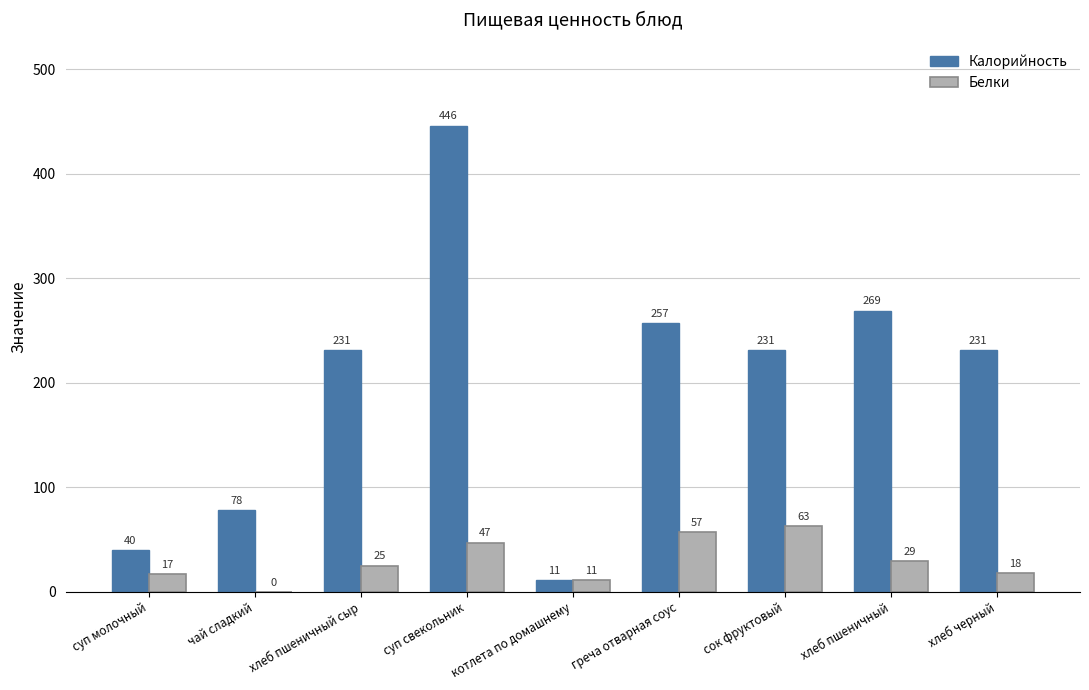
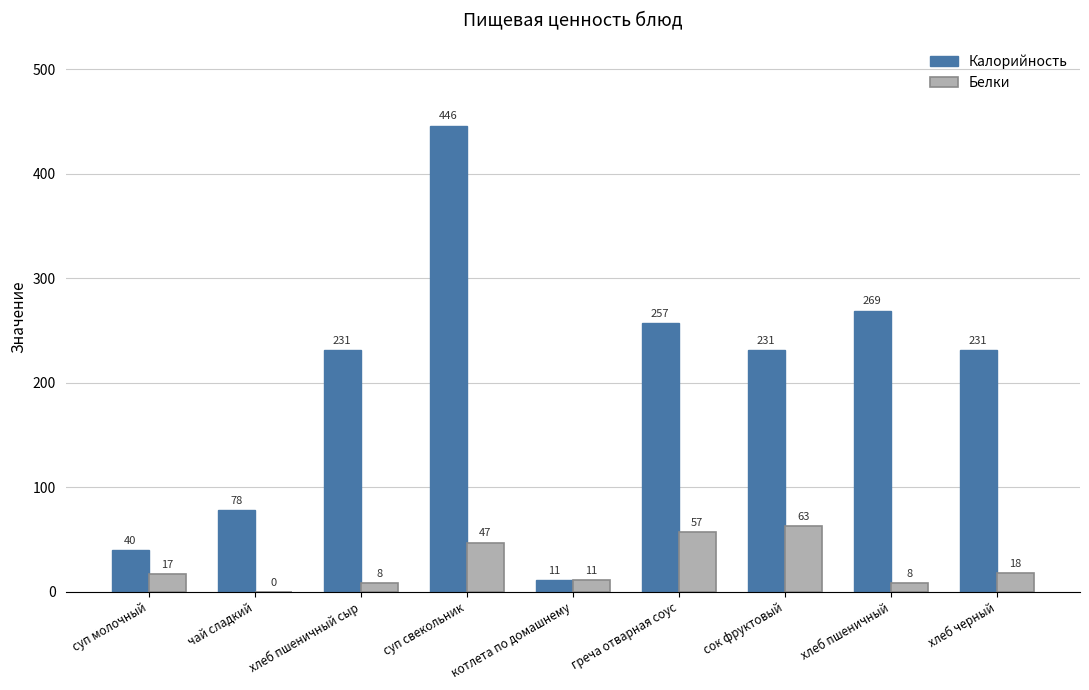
  {
    "Калорийность": {
      "суп молочный": 40,
      "чай сладкий": 78,
      "хлеб пшеничный сыр": 231,
      "суп свекольник": 446,
      "котлета по домашнему": 11,
      "греча отварная соус": 257,
      "сок фруктовый": 231,
      "хлеб пшеничный": 269,
      "хлеб черный": 231
    },
    "Белки": {
      "суп молочный": 17,
      "чай сладкий": 0,
-     "хлеб пшеничный сыр": 25,
+     "хлеб пшеничный сыр": 8,
      "суп свекольник": 47,
      "котлета по домашнему": 11,
      "греча отварная соус": 57,
      "сок фруктовый": 63,
-     "хлеб пшеничный": 29,
+     "хлеб пшеничный": 8,
      "хлеб черный": 18
    }
  }
